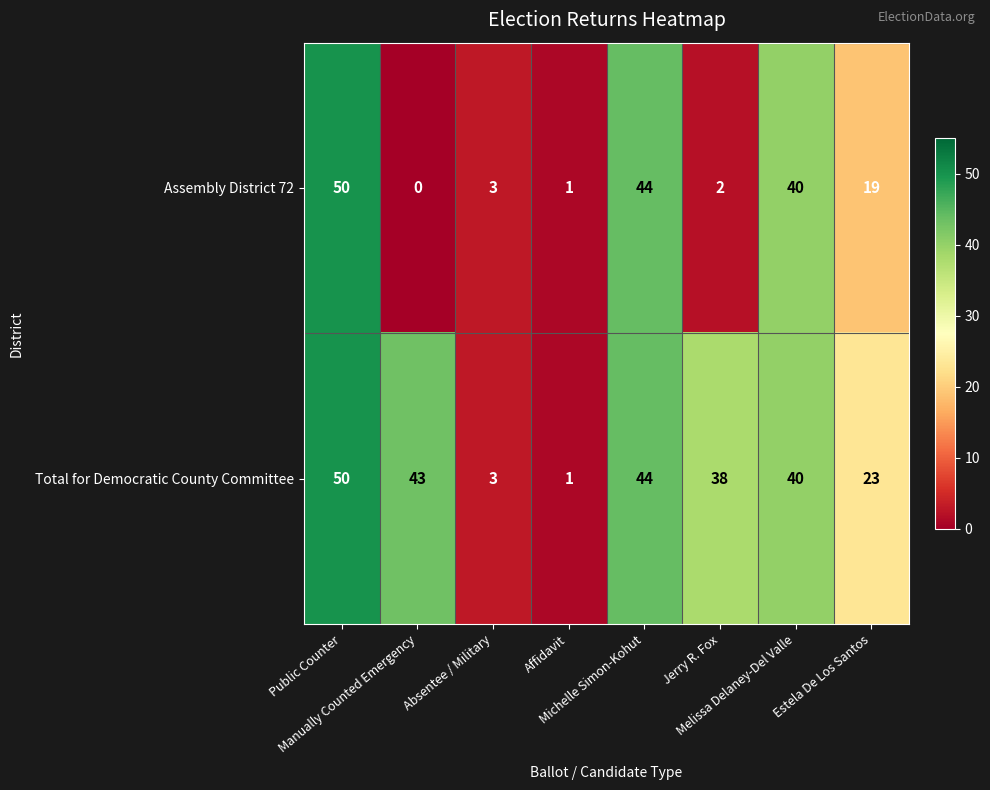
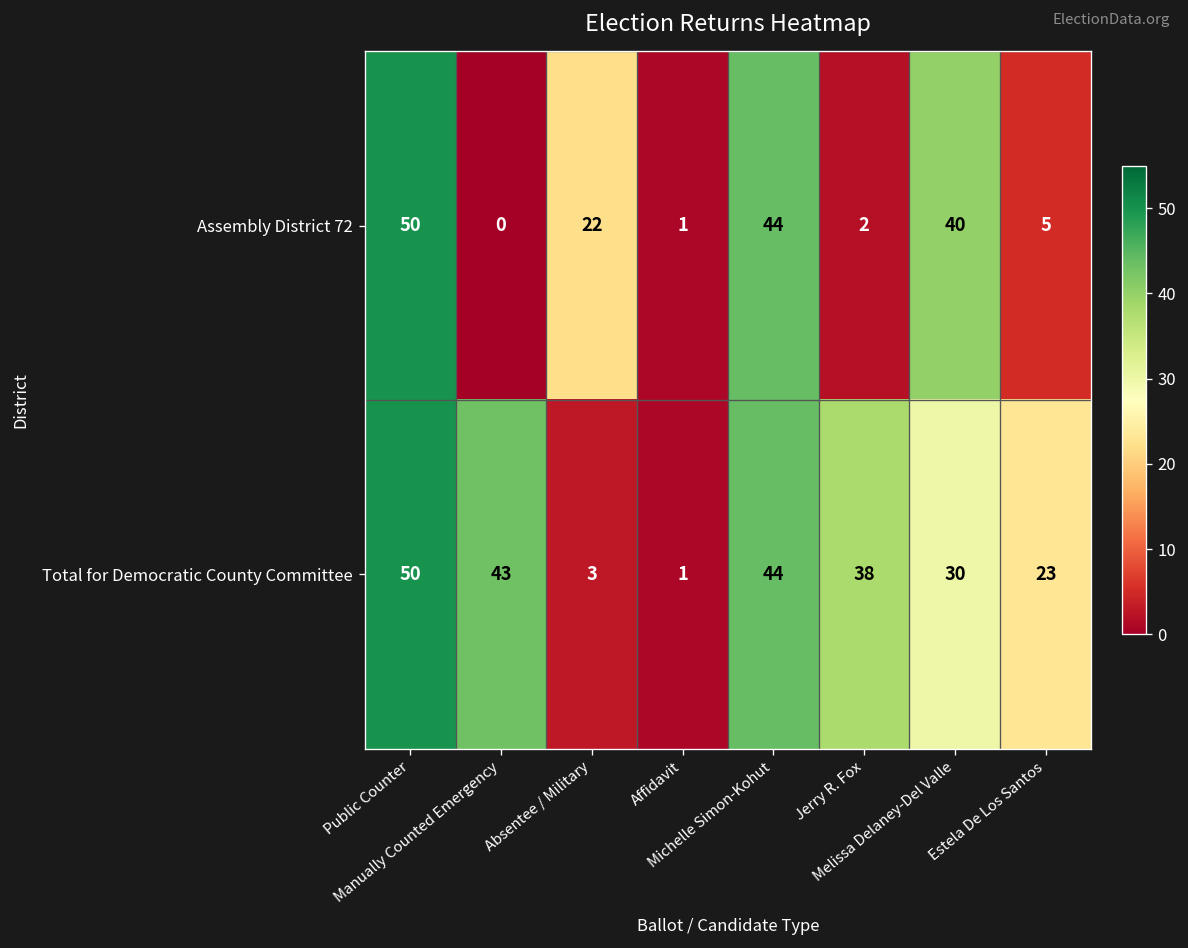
  {
    "Assembly District 72": {
      "Public Counter": 50,
      "Manually Counted Emergency": 0,
-     "Absentee / Military": 3,
+     "Absentee / Military": 22,
      "Affidavit": 1,
      "Michelle Simon-Kohut": 44,
      "Jerry R. Fox": 2,
      "Melissa Delaney-Del Valle": 40,
-     "Estela De Los Santos": 19
+     "Estela De Los Santos": 5
    },
    "Total for Democratic County Committee": {
      "Public Counter": 50,
      "Manually Counted Emergency": 43,
      "Absentee / Military": 3,
      "Affidavit": 1,
      "Michelle Simon-Kohut": 44,
      "Jerry R. Fox": 38,
-     "Melissa Delaney-Del Valle": 40,
+     "Melissa Delaney-Del Valle": 30,
      "Estela De Los Santos": 23
    }
  }
